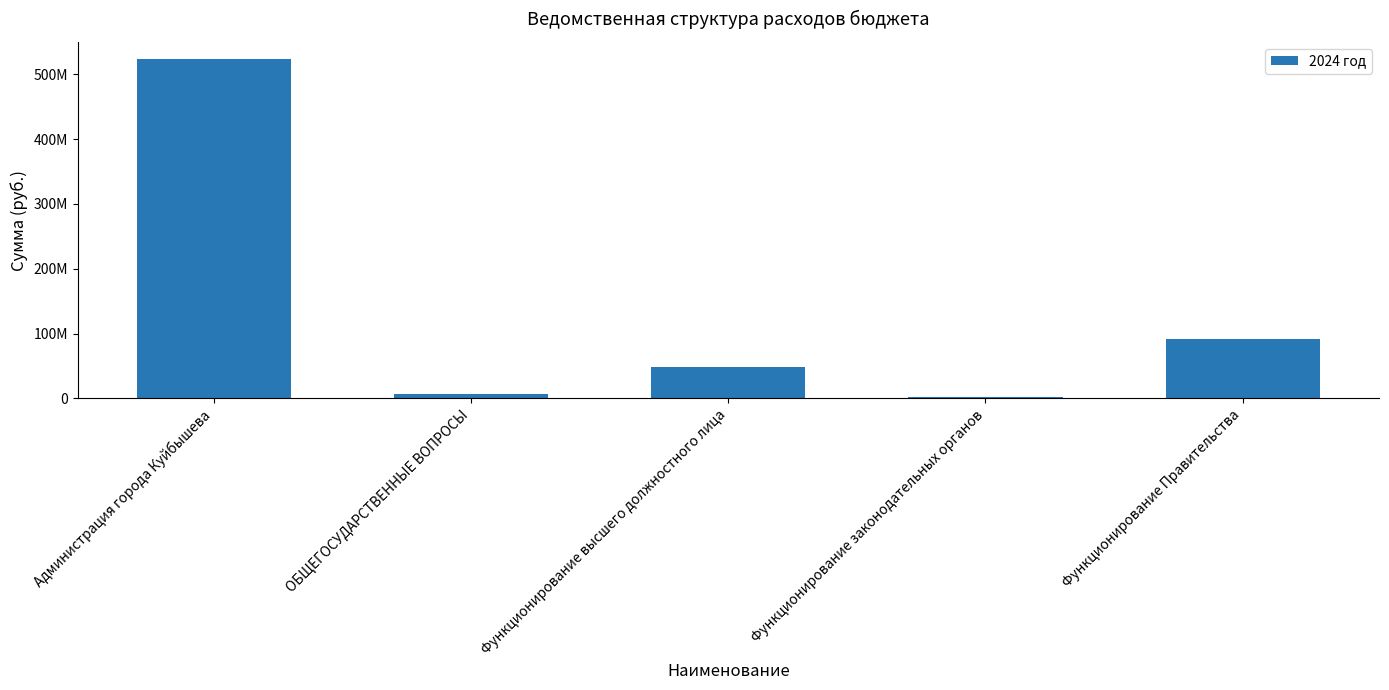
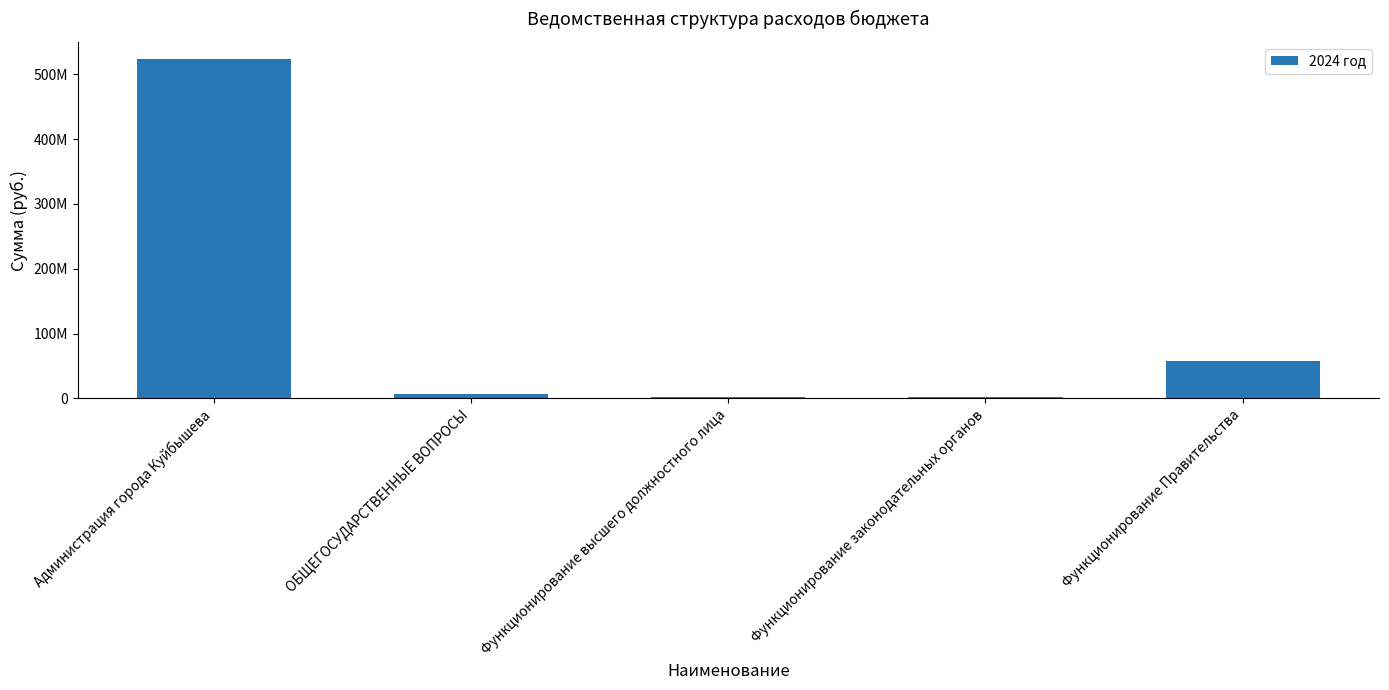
  {
    "Администрация города Куйбышева": 520000000,
    "ОБЩЕГОСУДАРСТВЕННЫЕ ВОПРОСЫ": 10000000,
-   "Функционирование высшего должностного лица": 50000000,
-   "Функционирование Правительства": 90000000
+   "Функционирование высшего должностного лица": 0,
+   "Функционирование Правительства": 60000000
  }
